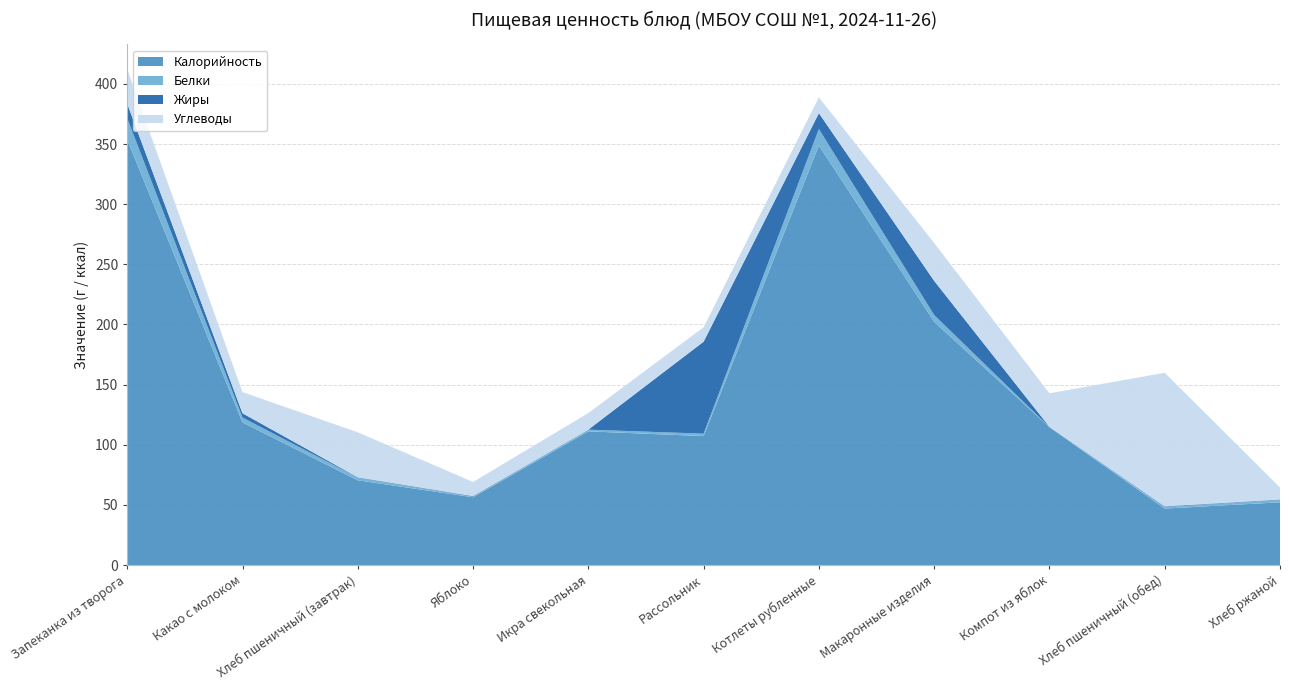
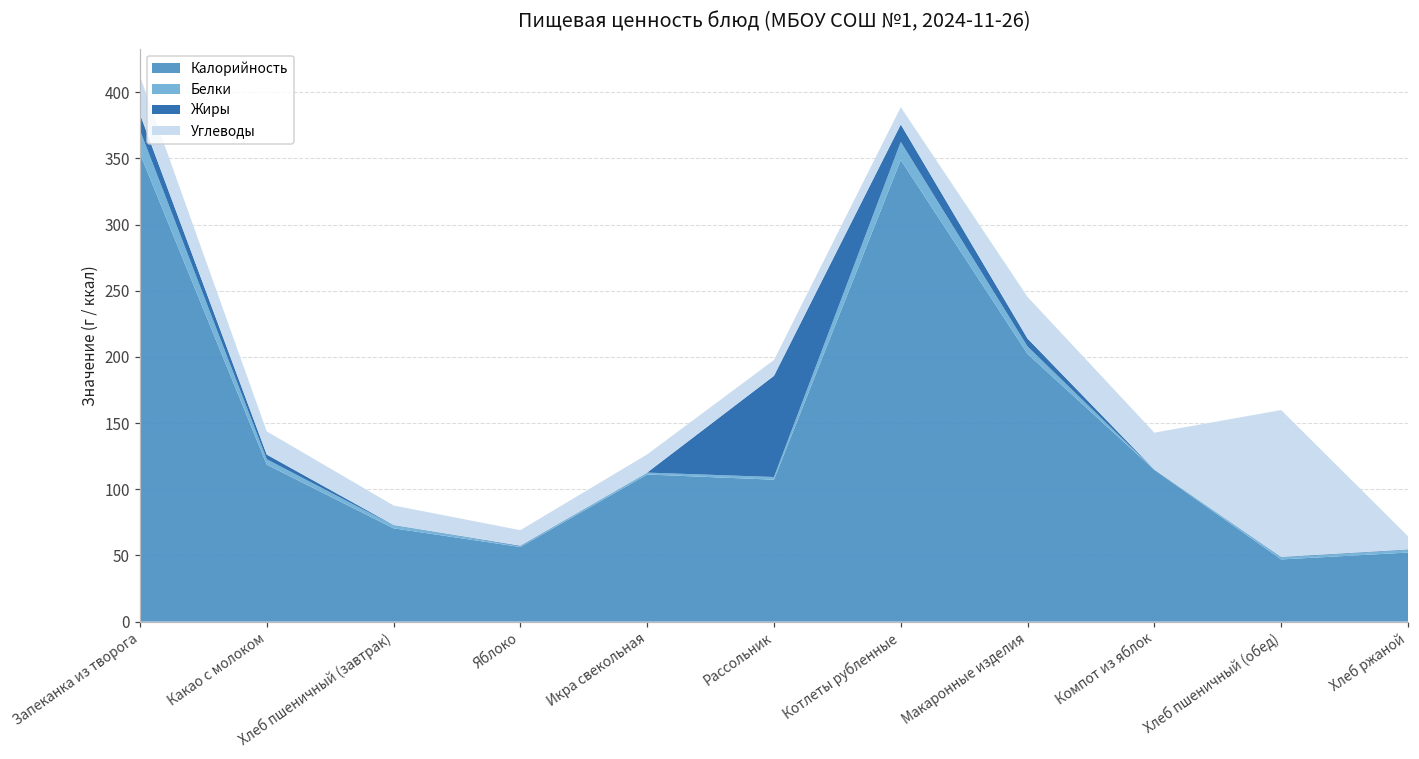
  {
    "Жиры": {
      "Запеканка из творога": 12,
      "Какао с молоком": 4,
      "Рассольник": 76,
      "Котлеты рубленные": 13,
-     "Макаронные изделия": 28
+     "Макаронные изделия": 6
    },
    "Углеводы": {
      "Запеканка из творога": 29,
      "Какао с молоком": 18,
-     "Хлеб пшеничный (завтрак)": 37,
+     "Хлеб пшеничный (завтрак)": 15,
      "Яблоко": 12,
      "Икра свекольная": 14,
      "Рассольник": 12,
      "Котлеты рубленные": 13,
      "Макаронные изделия": 31,
      "Компот из яблок": 28,
      "Хлеб пшеничный (обед)": 111,
      "Хлеб ржаной": 10
    }
  }
